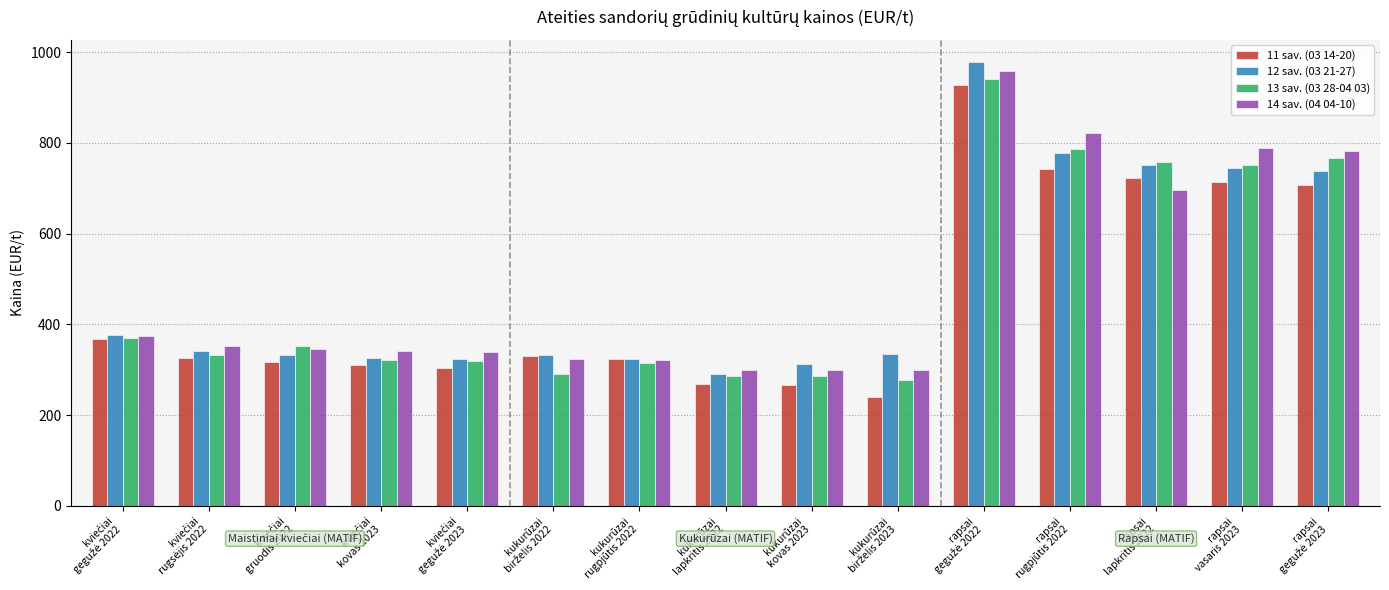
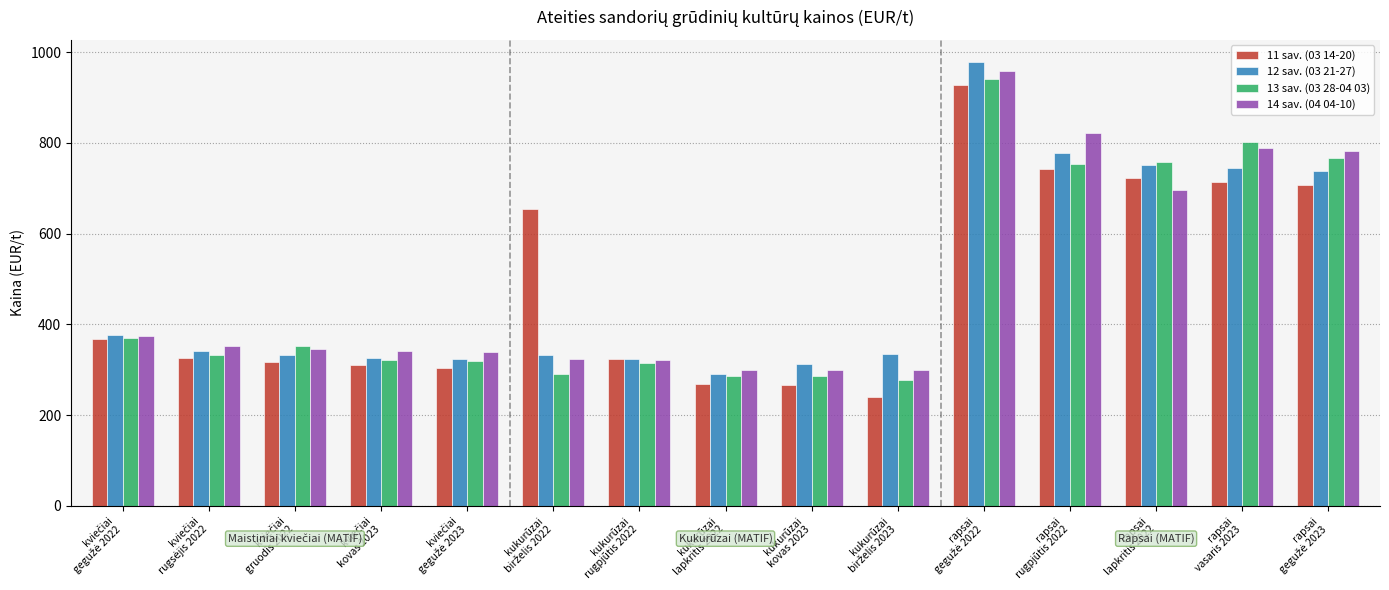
  {
    "11 sav. (03 14-20)": {
      "kviečiai gegužė 2022": 370,
      "kviečiai rugsėjis 2022": 330,
      "kviečiai gruodis 2022": 320,
      "kviečiai kovas 2023": 310,
      "kviečiai gegužė 2023": 310,
-     "kukurūzai birželis 2022": 330,
+     "kukurūzai birželis 2022": 660,
      "kukurūzai rugpjūtis 2022": 320,
      "kukurūzai lapkritis 2022": 270,
      "kukurūzai kovas 2023": 270,
      "kukurūzai birželis 2023": 240,
      "rapsai gegužė 2022": 930,
      "rapsai rugpjūtis 2022": 740,
      "rapsai lapkritis 2022": 720,
      "rapsai vasaris 2023": 710,
      "rapsai gegužė 2023": 710
    },
    "12 sav. (03 21-27)": {
      "kviečiai gegužė 2022": 380,
      "kviečiai rugsėjis 2022": 340,
      "kviečiai gruodis 2022": 330,
      "kviečiai kovas 2023": 330,
      "kviečiai gegužė 2023": 320,
      "kukurūzai birželis 2022": 330,
      "kukurūzai rugpjūtis 2022": 320,
      "kukurūzai lapkritis 2022": 290,
      "kukurūzai kovas 2023": 310,
      "kukurūzai birželis 2023": 330,
      "rapsai gegužė 2022": 980,
      "rapsai rugpjūtis 2022": 780,
      "rapsai lapkritis 2022": 750,
      "rapsai vasaris 2023": 740,
      "rapsai gegužė 2023": 740
    },
    "13 sav. (03 28-04 03)": {
      "kviečiai gegužė 2022": 370,
      "kviečiai rugsėjis 2022": 330,
      "kviečiai gruodis 2022": 350,
      "kviečiai kovas 2023": 320,
      "kviečiai gegužė 2023": 320,
      "kukurūzai birželis 2022": 290,
      "kukurūzai rugpjūtis 2022": 320,
      "kukurūzai lapkritis 2022": 290,
      "kukurūzai kovas 2023": 290,
      "kukurūzai birželis 2023": 280,
      "rapsai gegužė 2022": 940,
-     "rapsai rugpjūtis 2022": 790,
+     "rapsai rugpjūtis 2022": 750,
      "rapsai lapkritis 2022": 760,
-     "rapsai vasaris 2023": 750,
+     "rapsai vasaris 2023": 800,
      "rapsai gegužė 2023": 770
    },
    "14 sav. (04 04-10)": {
      "kviečiai gegužė 2022": 370,
      "kviečiai rugsėjis 2022": 350,
      "kviečiai gruodis 2022": 350,
      "kviečiai kovas 2023": 340,
      "kviečiai gegužė 2023": 340,
      "kukurūzai birželis 2022": 320,
      "kukurūzai rugpjūtis 2022": 320,
      "kukurūzai lapkritis 2022": 300,
      "kukurūzai kovas 2023": 300,
      "kukurūzai birželis 2023": 300,
      "rapsai gegužė 2022": 960,
      "rapsai rugpjūtis 2022": 820,
      "rapsai lapkritis 2022": 700,
      "rapsai vasaris 2023": 790,
      "rapsai gegužė 2023": 780
    }
  }
